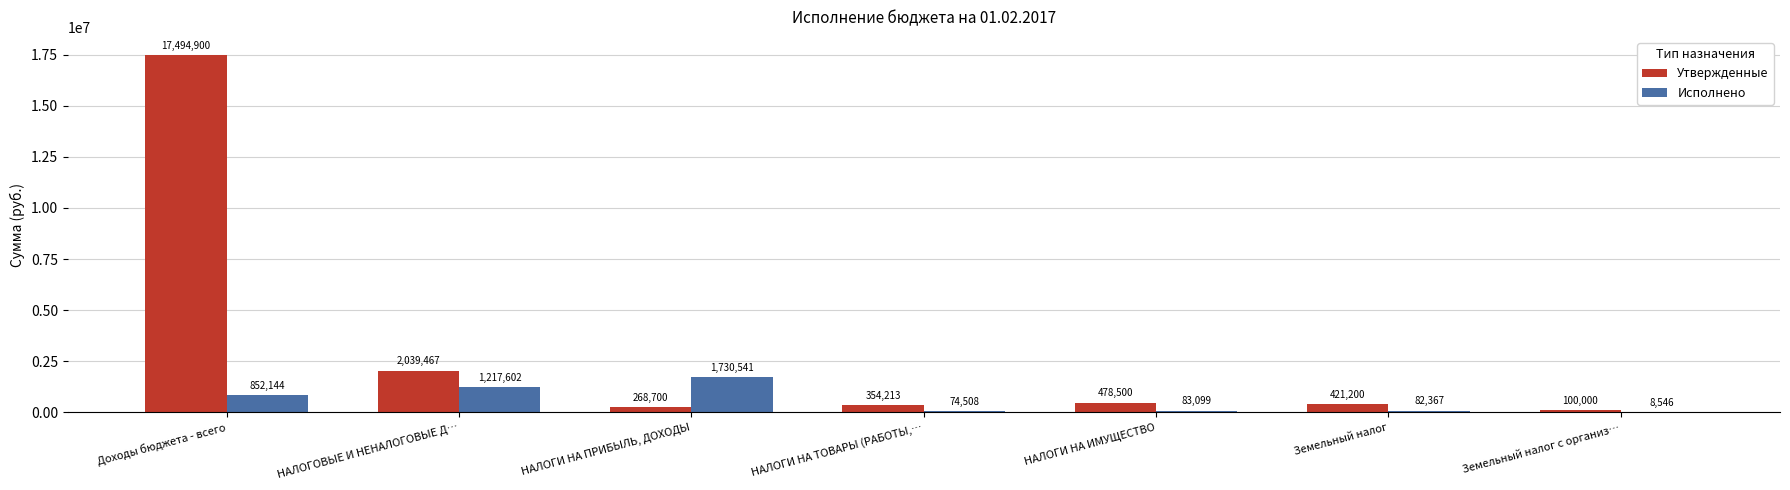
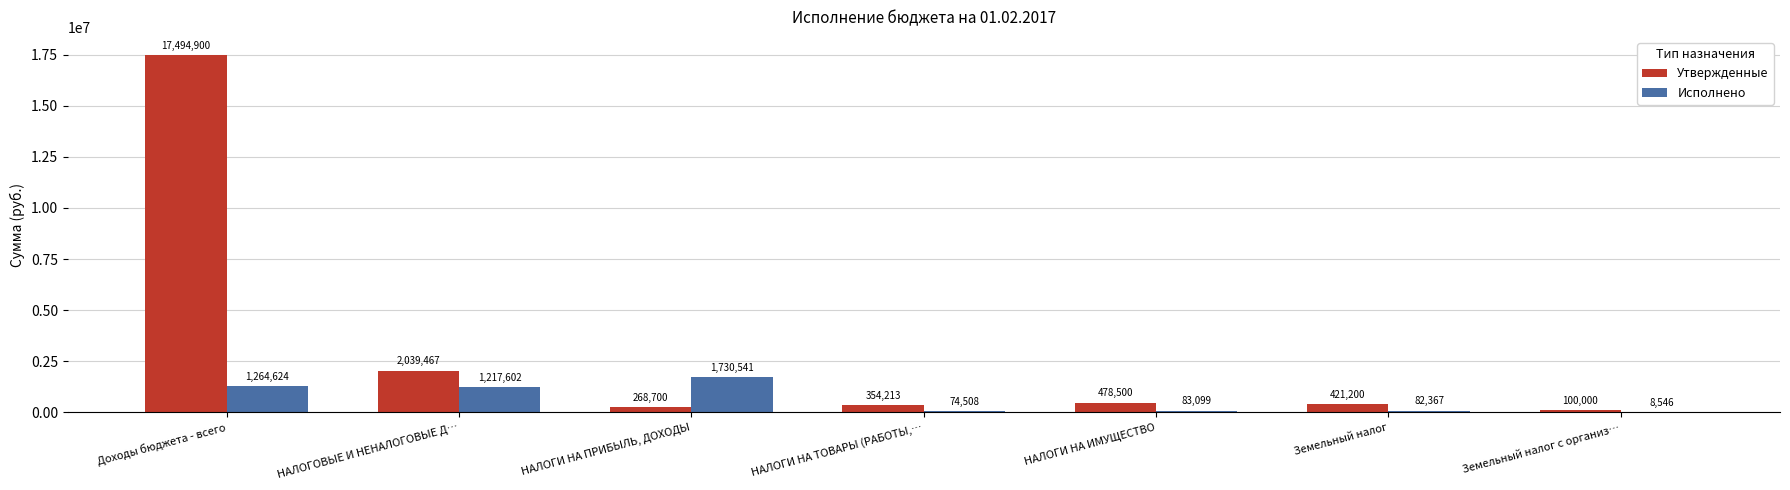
  {
    "Утвержденные": {
      "Доходы бюджета - всего": "17,494,900",
      "НАЛОГОВЫЕ И НЕНАЛОГОВЫЕ Д…": "2,039,467",
      "НАЛОГИ НА ПРИБЫЛЬ, ДОХОДЫ": "268,700",
      "НАЛОГИ НА ТОВАРЫ (РАБОТЫ,…": "354,213",
      "НАЛОГИ НА ИМУЩЕСТВО": "478,500",
      "Земельный налог": "421,200",
      "Земельный налог с организ…": "100,000"
    },
    "Исполнено": {
-     "Доходы бюджета - всего": "852,144",
+     "Доходы бюджета - всего": "1,264,624",
      "НАЛОГОВЫЕ И НЕНАЛОГОВЫЕ Д…": "1,217,602",
      "НАЛОГИ НА ПРИБЫЛЬ, ДОХОДЫ": "1,730,541",
      "НАЛОГИ НА ТОВАРЫ (РАБОТЫ,…": "74,508",
      "НАЛОГИ НА ИМУЩЕСТВО": "83,099",
      "Земельный налог": "82,367",
      "Земельный налог с организ…": "8,546"
    }
  }
